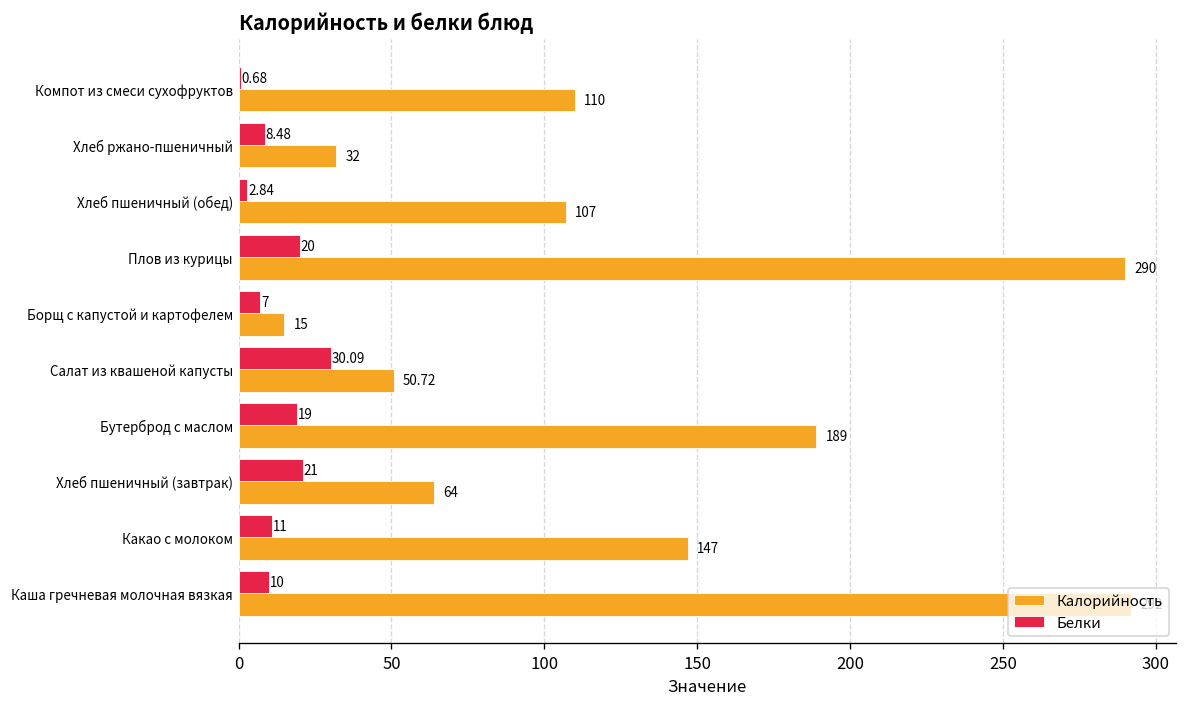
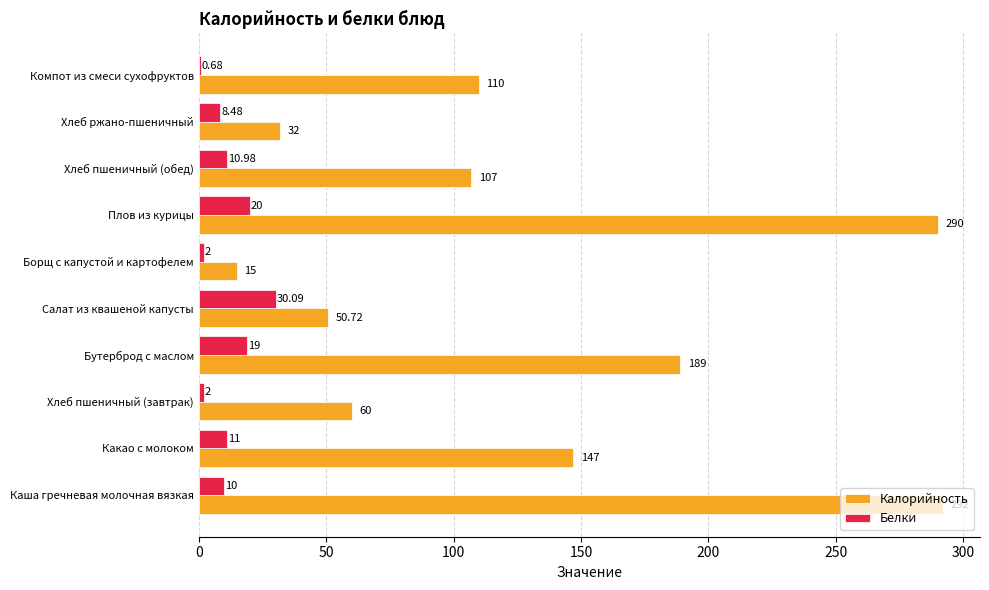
  {
    "Калорийность": {
      "Компот из смеси сухофруктов": 110,
      "Хлеб ржано-пшеничный": 32,
      "Хлеб пшеничный (обед)": 107,
      "Плов из курицы": 290,
      "Борщ с капустой и картофелем": 15,
      "Салат из квашеной капусты": 50.72,
      "Бутерброд с маслом": 189,
-     "Хлеб пшеничный (завтрак)": 64,
+     "Хлеб пшеничный (завтрак)": 60,
      "Какао с молоком": 147
    },
    "Белки": {
      "Компот из смеси сухофруктов": 0.68,
      "Хлеб ржано-пшеничный": 8.48,
-     "Хлеб пшеничный (обед)": 2.84,
+     "Хлеб пшеничный (обед)": 10.98,
      "Плов из курицы": 20,
-     "Борщ с капустой и картофелем": 7,
+     "Борщ с капустой и картофелем": 2,
      "Салат из квашеной капусты": 30.09,
      "Бутерброд с маслом": 19,
-     "Хлеб пшеничный (завтрак)": 21,
+     "Хлеб пшеничный (завтрак)": 2,
      "Какао с молоком": 11,
      "Каша гречневая молочная вязкая": 10
    }
  }
